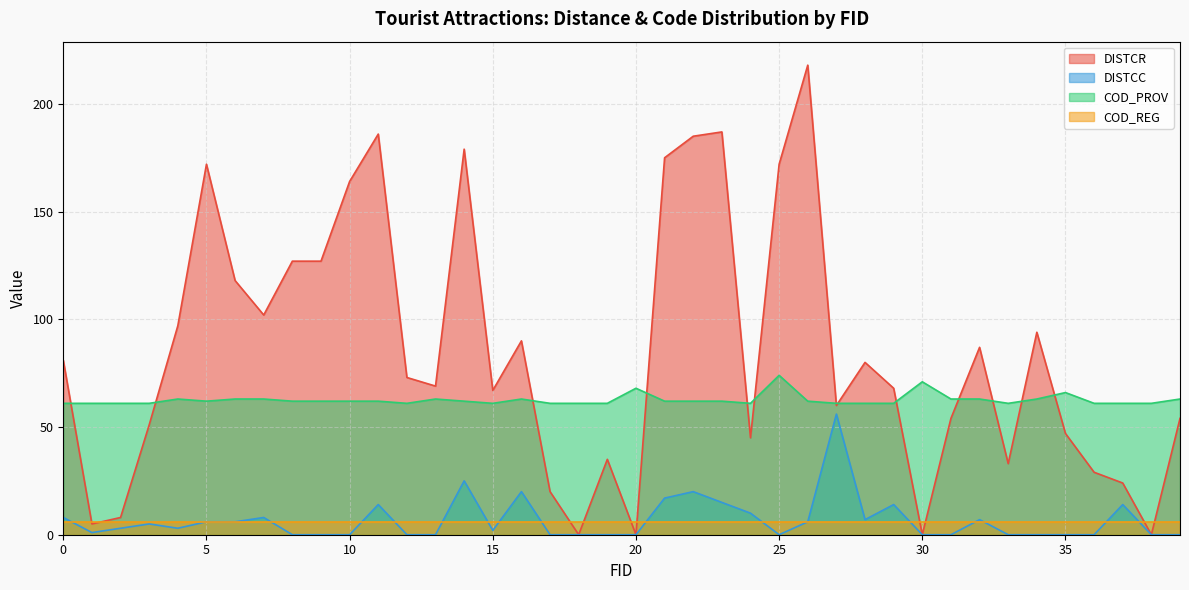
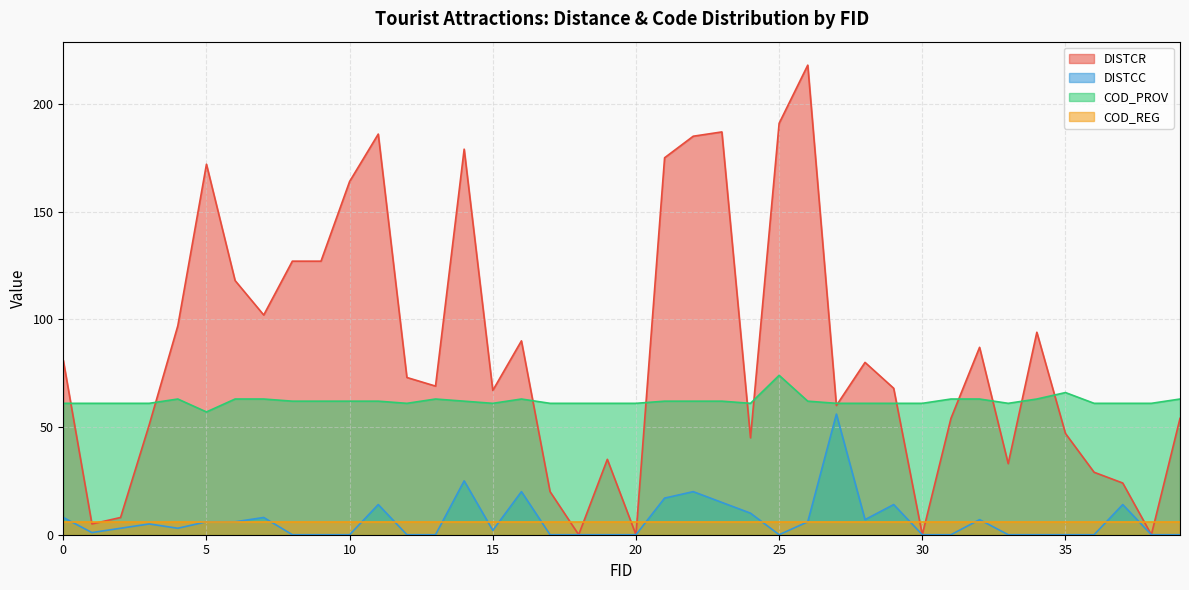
  {
    "DISTCR": {
      "0": 81,
      "5": 172,
      "10": 164,
      "15": 67,
-     "25": 172,
+     "25": 191,
      "35": 47
    },
    "DISTCC": {
      "0": 8,
      "10": 0,
      "15": 2,
      "25": 0,
      "35": 0
    },
    "COD_PROV": {
      "0": 61,
-     "5": 62,
+     "5": 57,
      "10": 62,
      "15": 61,
-     "20": 68,
+     "20": 61,
      "25": 74,
-     "30": 71,
+     "30": 61,
      "35": 66
    },
    "COD_REG": {
      "0": 6,
      "10": 6,
      "15": 6,
      "20": 6,
      "25": 6,
      "30": 6,
      "35": 6
    }
  }
